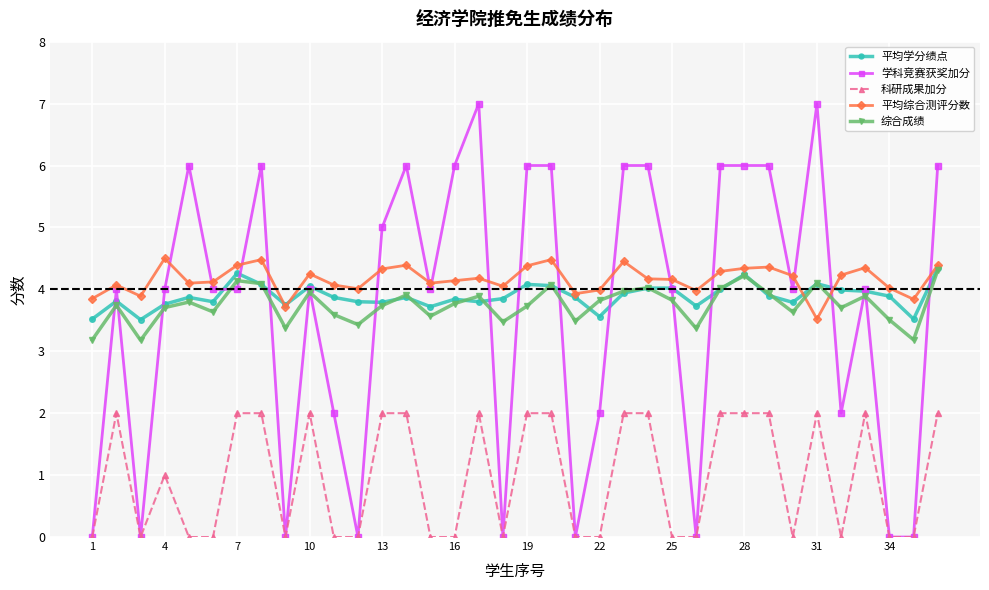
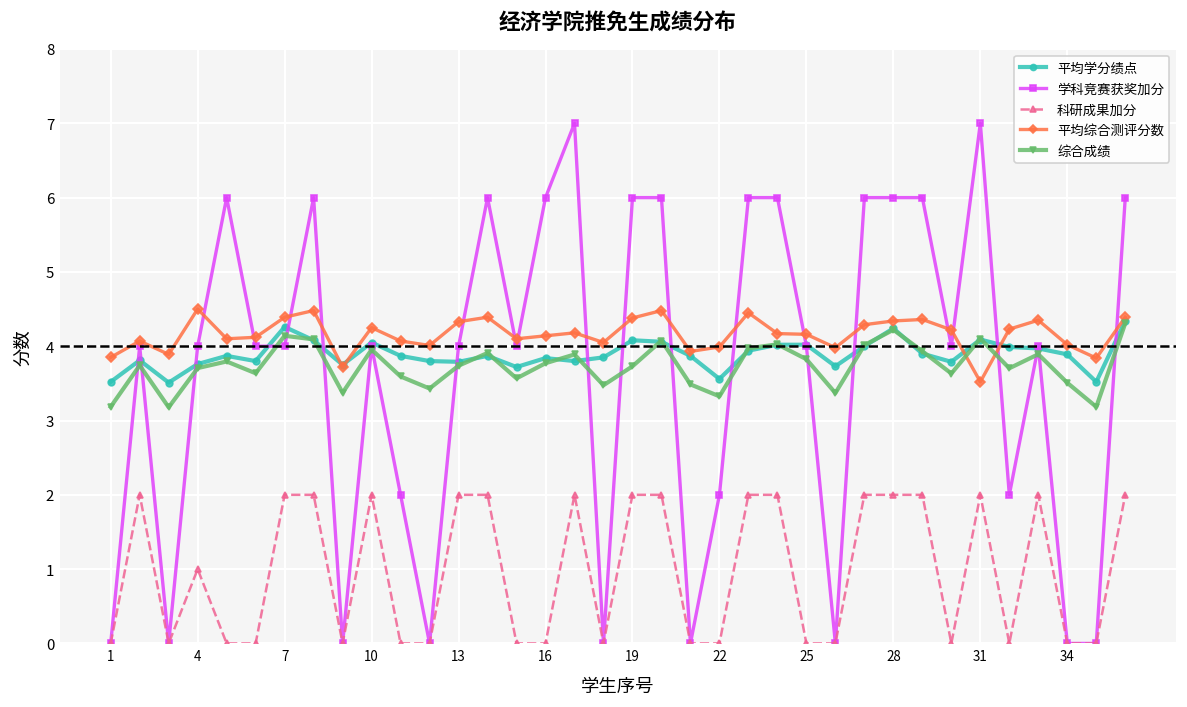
  {
    "平均学分绩点": {
      "1": 3.5,
      "4": 3.8,
      "7": 4.3,
      "10": 4.1,
      "13": 3.8,
      "16": 3.8,
      "19": 4.1,
      "22": 3.6,
      "34": 3.9
    },
    "学科竞赛获奖加分": {
      "4": 4,
      "7": 4,
      "10": 4,
-     "13": 5,
+     "13": 4,
      "16": 6,
      "19": 6,
      "22": 2,
      "28": 6,
      "31": 7
    },
    "科研成果加分": {
      "4": 1.0,
      "7": 2.0,
      "10": 2.0,
      "13": 2.0,
      "16": 0.0,
      "19": 2.0,
      "22": 0.0,
      "25": 0.0,
      "28": 2.0,
      "31": 2.0
    },
    "平均综合测评分数": {
      "1": 3.9,
      "4": 4.5,
      "7": 4.4,
      "10": 4.3,
      "13": 4.3,
      "16": 4.1,
      "19": 4.4,
      "22": 4.0,
      "25": 4.2,
      "28": 4.3,
      "31": 3.5,
      "34": 4.0
    },
    "综合成绩": {
      "1": 3.2,
      "4": 3.7,
      "7": 4.1,
      "10": 4.0,
      "13": 3.7,
      "16": 3.8,
      "19": 3.7,
-     "22": 3.8,
+     "22": 3.3,
      "25": 3.8,
      "34": 3.5
    }
  }
